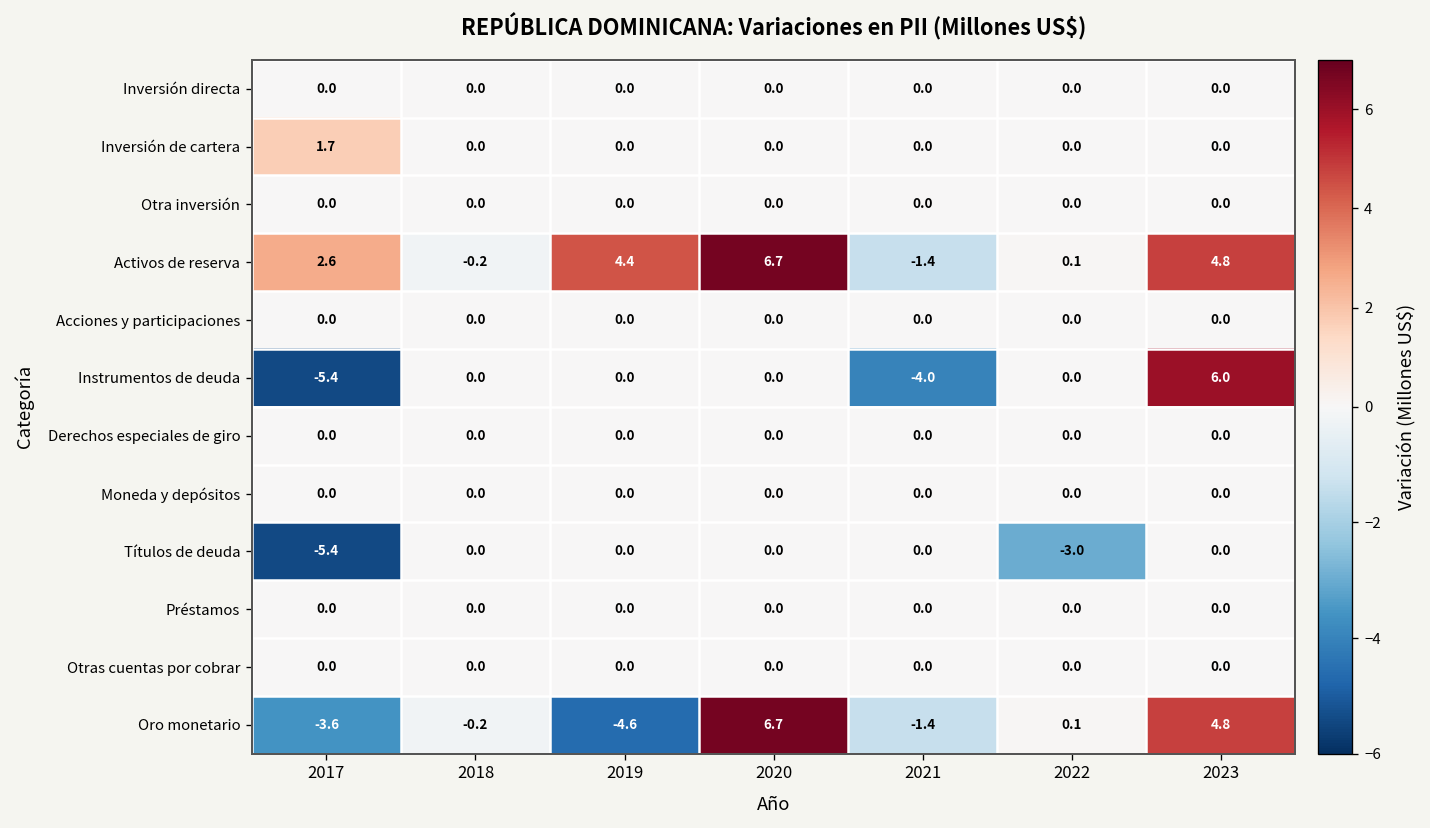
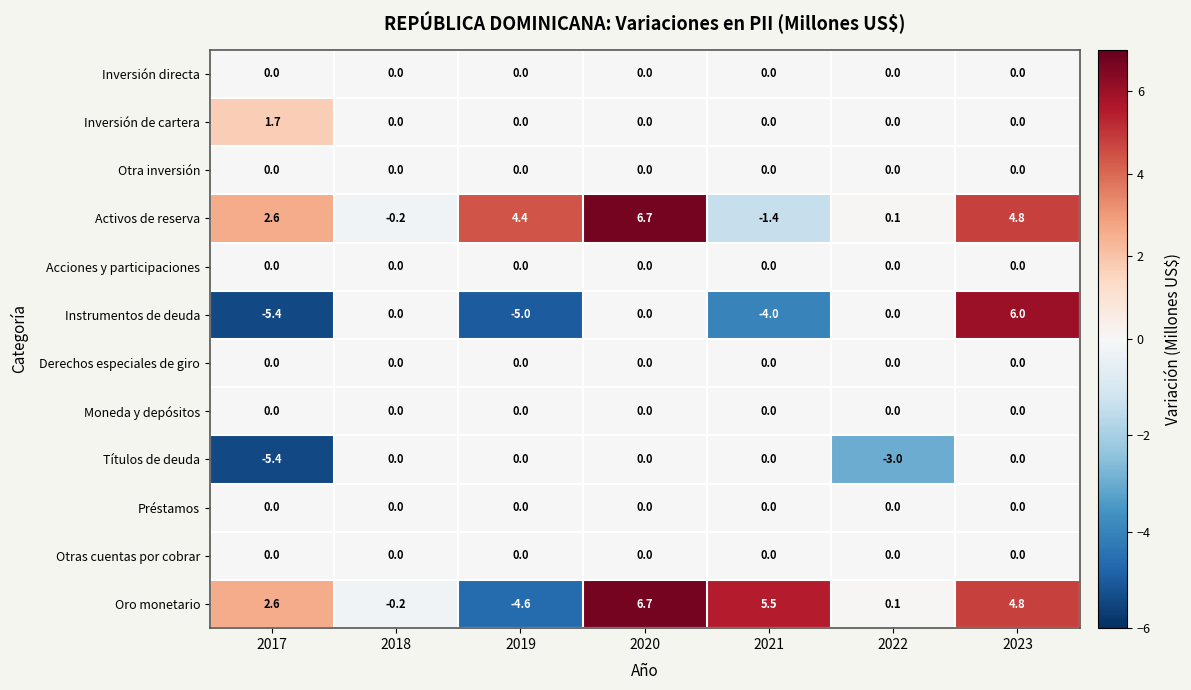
  {
    "Inversión directa": {
      "2017": 0.0,
      "2018": 0.0,
      "2019": 0.0,
      "2020": 0.0,
      "2021": 0.0,
      "2022": 0.0,
      "2023": 0.0
    },
    "Inversión de cartera": {
      "2017": 1.7,
      "2018": 0.0,
      "2019": 0.0,
      "2020": 0.0,
      "2021": 0.0,
      "2022": 0.0,
      "2023": 0.0
    },
    "Otra inversión": {
      "2017": 0.0,
      "2018": 0.0,
      "2019": 0.0,
      "2020": 0.0,
      "2021": 0.0,
      "2022": 0.0,
      "2023": 0.0
    },
    "Activos de reserva": {
      "2017": 2.6,
      "2018": -0.2,
      "2019": 4.4,
      "2020": 6.7,
      "2021": -1.4,
      "2022": 0.1,
      "2023": 4.8
    },
    "Acciones y participaciones": {
      "2017": 0.0,
      "2018": 0.0,
      "2019": 0.0,
      "2020": 0.0,
      "2021": 0.0,
      "2022": 0.0,
      "2023": 0.0
    },
    "Instrumentos de deuda": {
      "2017": -5.4,
      "2018": 0.0,
-     "2019": 0.0,
+     "2019": -5.0,
      "2020": 0.0,
      "2021": -4.0,
      "2022": 0.0,
      "2023": 6.0
    },
    "Derechos especiales de giro": {
      "2017": 0.0,
      "2018": 0.0,
      "2019": 0.0,
      "2020": 0.0,
      "2021": 0.0,
      "2022": 0.0,
      "2023": 0.0
    },
    "Moneda y depósitos": {
      "2017": 0.0,
      "2018": 0.0,
      "2019": 0.0,
      "2020": 0.0,
      "2021": 0.0,
      "2022": 0.0,
      "2023": 0.0
    },
    "Títulos de deuda": {
      "2017": -5.4,
      "2018": 0.0,
      "2019": 0.0,
      "2020": 0.0,
      "2021": 0.0,
      "2022": -3.0,
      "2023": 0.0
    },
    "Préstamos": {
      "2017": 0.0,
      "2018": 0.0,
      "2019": 0.0,
      "2020": 0.0,
      "2021": 0.0,
      "2022": 0.0,
      "2023": 0.0
    },
    "Otras cuentas por cobrar": {
      "2017": 0.0,
      "2018": 0.0,
      "2019": 0.0,
      "2020": 0.0,
      "2021": 0.0,
      "2022": 0.0,
      "2023": 0.0
    },
    "Oro monetario": {
-     "2017": -3.6,
+     "2017": 2.6,
      "2018": -0.2,
      "2019": -4.6,
      "2020": 6.7,
-     "2021": -1.4,
+     "2021": 5.5,
      "2022": 0.1,
      "2023": 4.8
    }
  }
